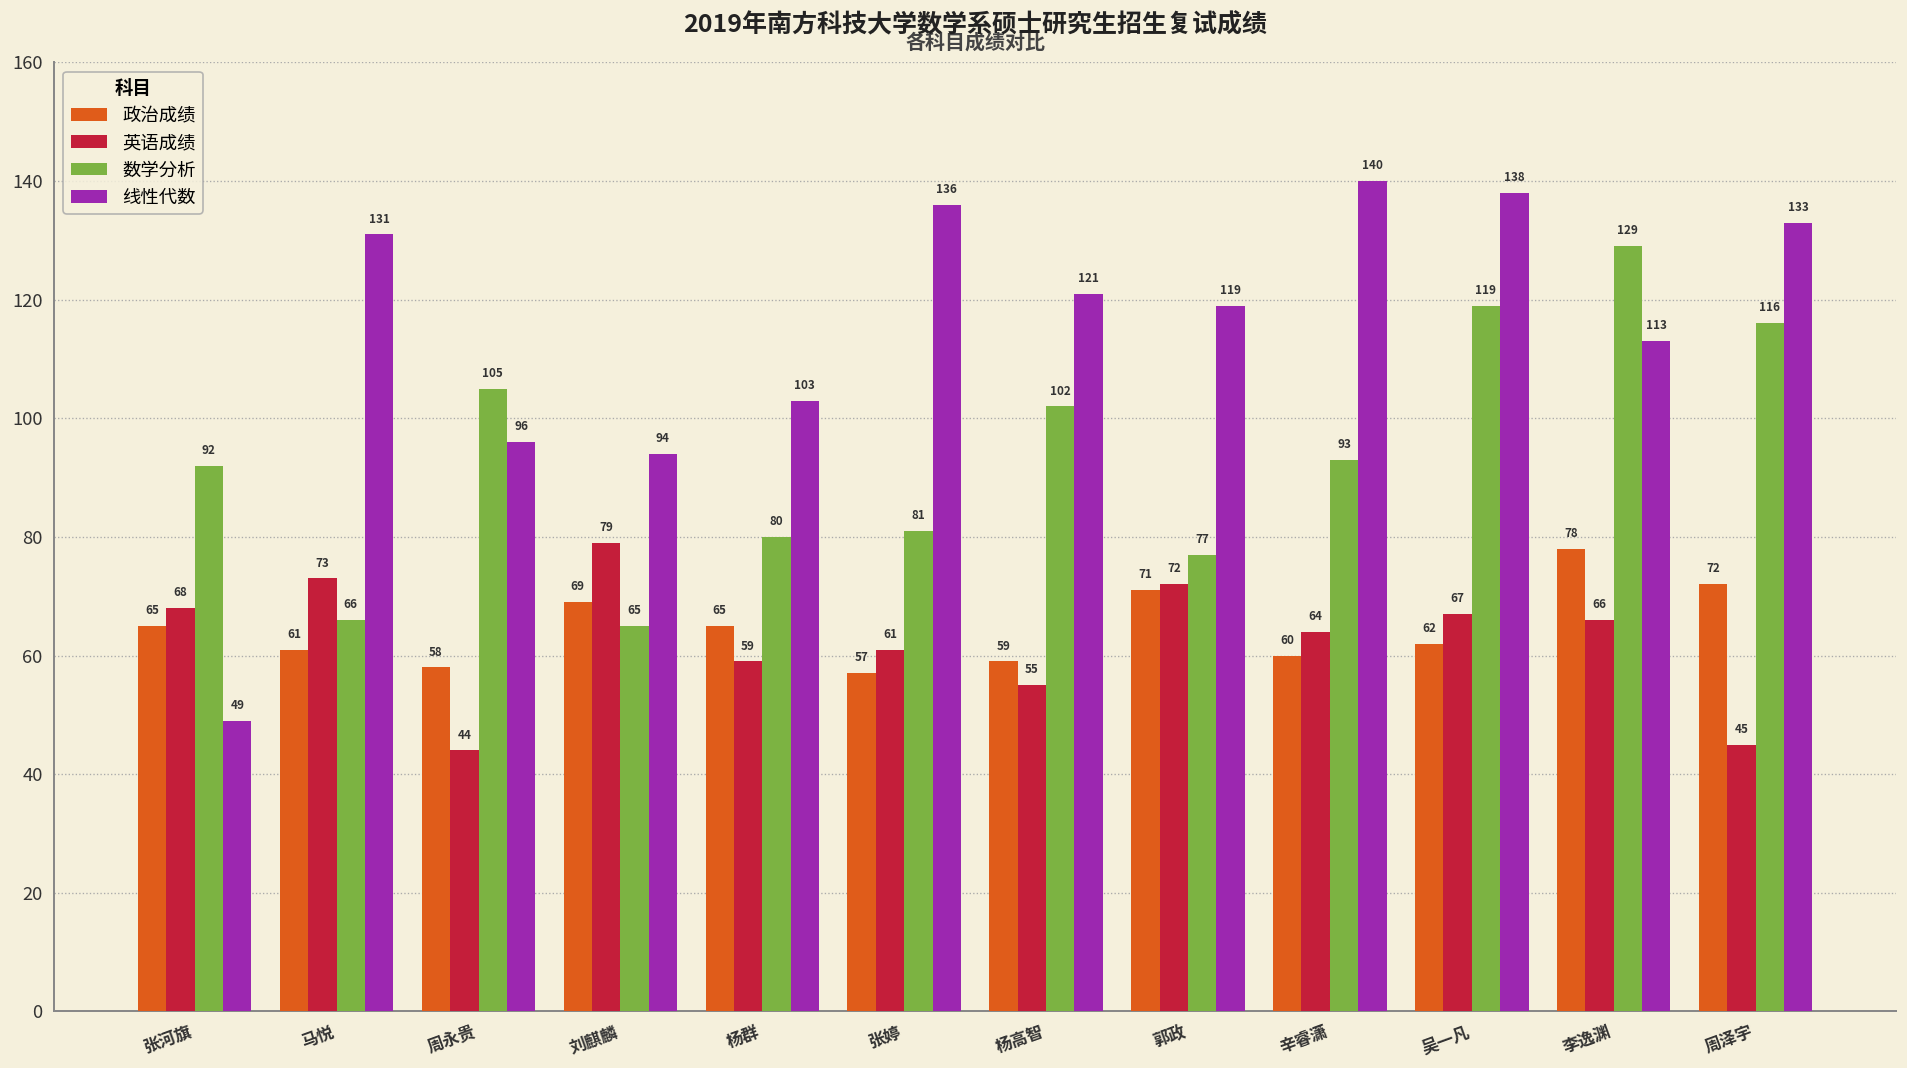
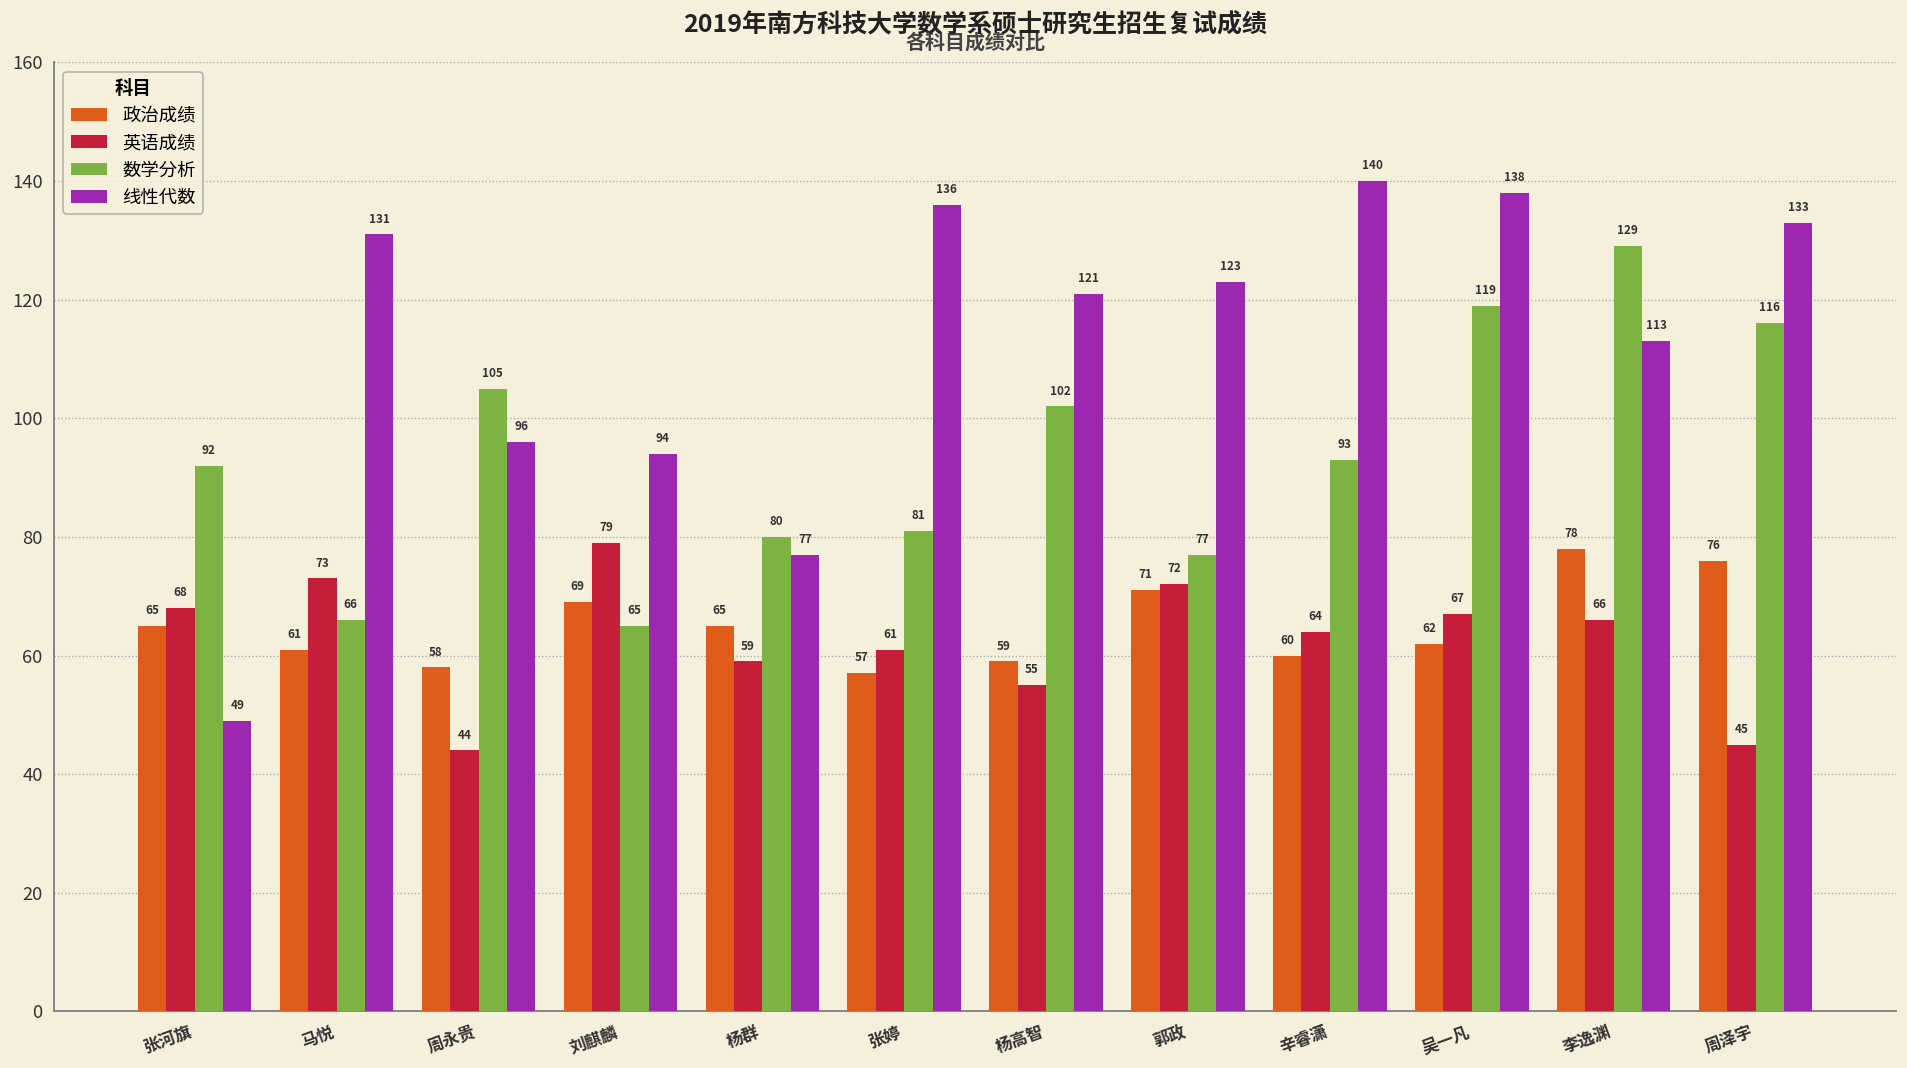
  {
    "政治成绩": {
      "张河旗": 65,
      "马悦": 61,
      "周永贵": 58,
      "刘麒麟": 69,
      "杨群": 65,
      "张婷": 57,
      "杨高智": 59,
      "郭政": 71,
      "辛睿潇": 60,
      "吴一凡": 62,
      "李逸渊": 78,
-     "周泽宇": 72
+     "周泽宇": 76
    },
    "英语成绩": {
      "张河旗": 68,
      "马悦": 73,
      "周永贵": 44,
      "刘麒麟": 79,
      "杨群": 59,
      "张婷": 61,
      "杨高智": 55,
      "郭政": 72,
      "辛睿潇": 64,
      "吴一凡": 67,
      "李逸渊": 66,
      "周泽宇": 45
    },
    "数学分析": {
      "张河旗": 92,
      "马悦": 66,
      "周永贵": 105,
      "刘麒麟": 65,
      "杨群": 80,
      "张婷": 81,
      "杨高智": 102,
      "郭政": 77,
      "辛睿潇": 93,
      "吴一凡": 119,
      "李逸渊": 129,
      "周泽宇": 116
    },
    "线性代数": {
      "张河旗": 49,
      "马悦": 131,
      "周永贵": 96,
      "刘麒麟": 94,
-     "杨群": 103,
+     "杨群": 77,
      "张婷": 136,
      "杨高智": 121,
-     "郭政": 119,
+     "郭政": 123,
      "辛睿潇": 140,
      "吴一凡": 138,
      "李逸渊": 113,
      "周泽宇": 133
    }
  }
